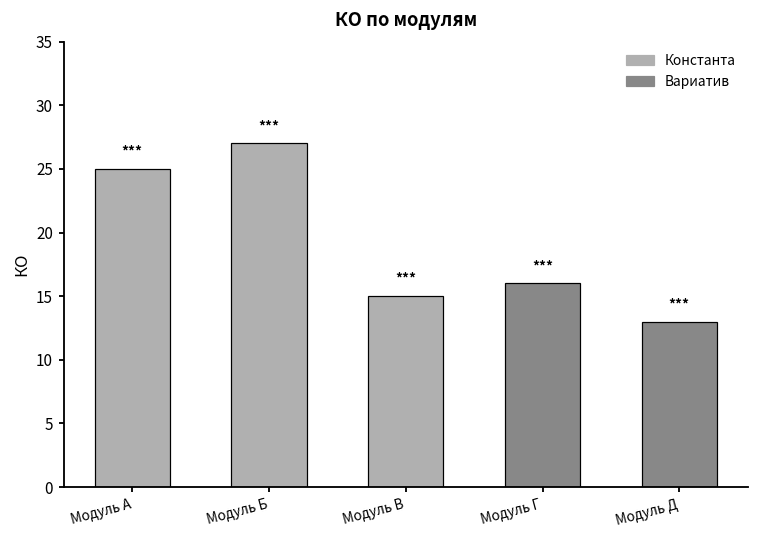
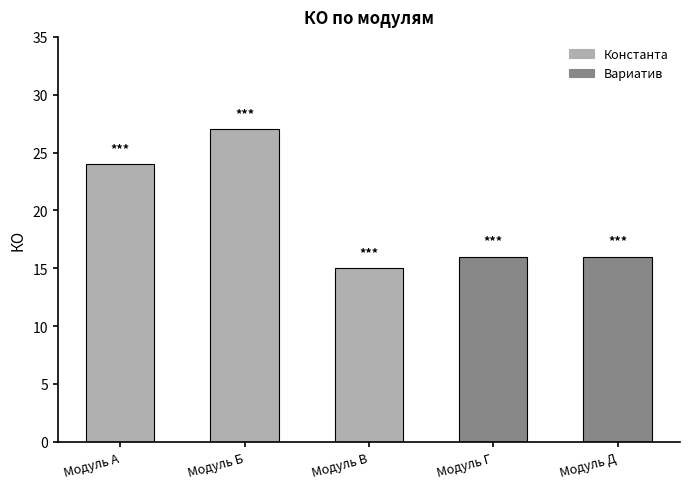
  {
-   "Модуль А": 25,
+   "Модуль А": 24,
    "Модуль Б": 27,
    "Модуль В": 15,
    "Модуль Г": 16,
-   "Модуль Д": 13
+   "Модуль Д": 16
  }
